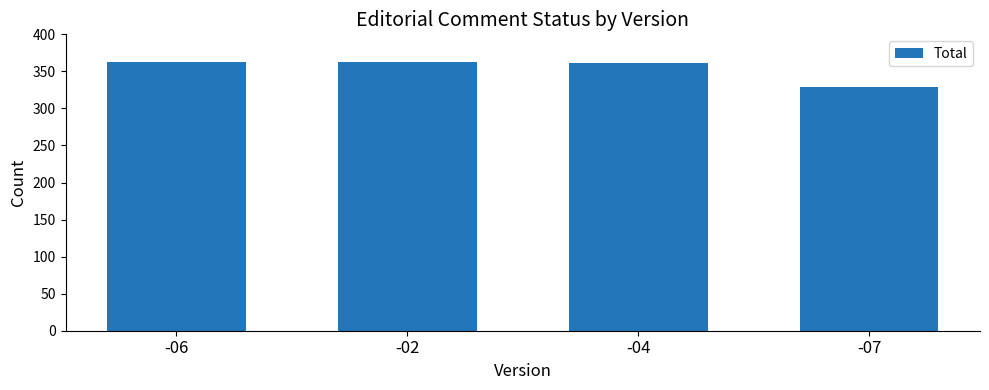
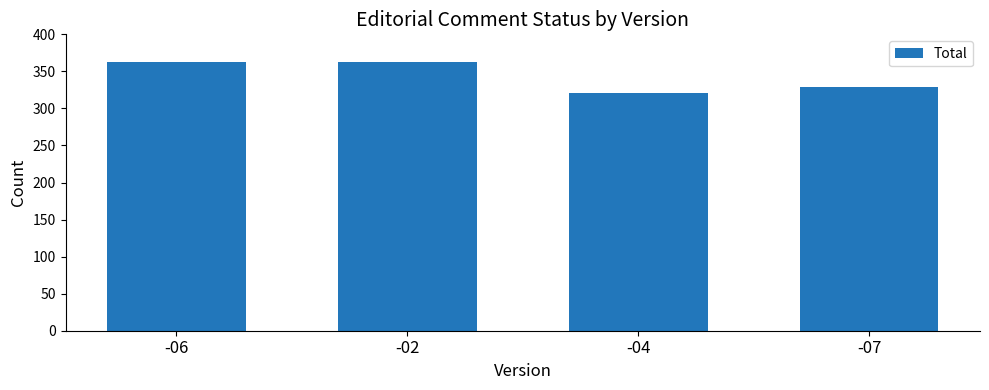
  {
    "-06": 360,
    "-02": 360,
-   "-04": 360,
+   "-04": 320,
    "-07": 330
  }
